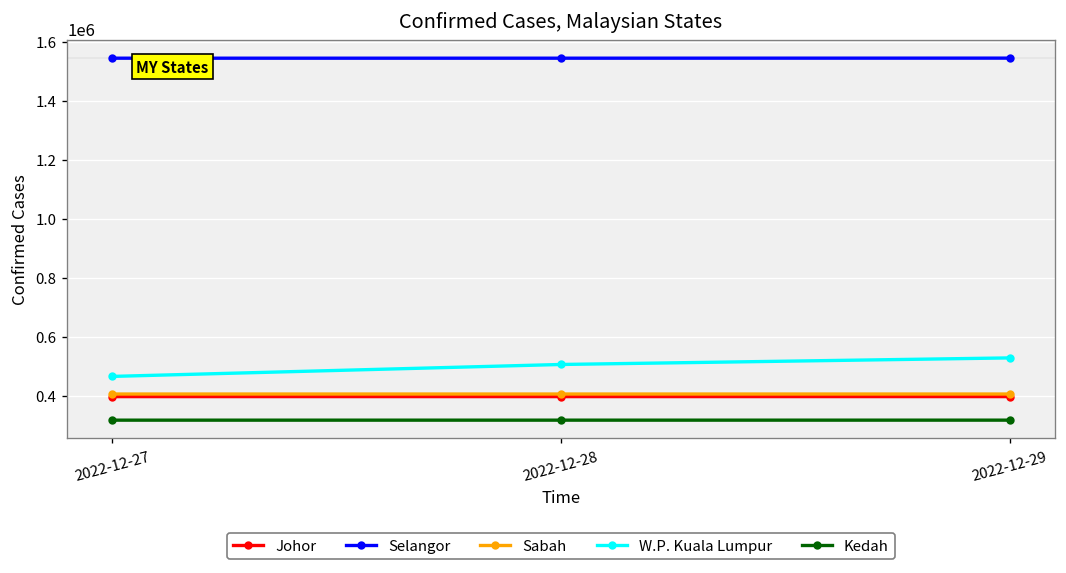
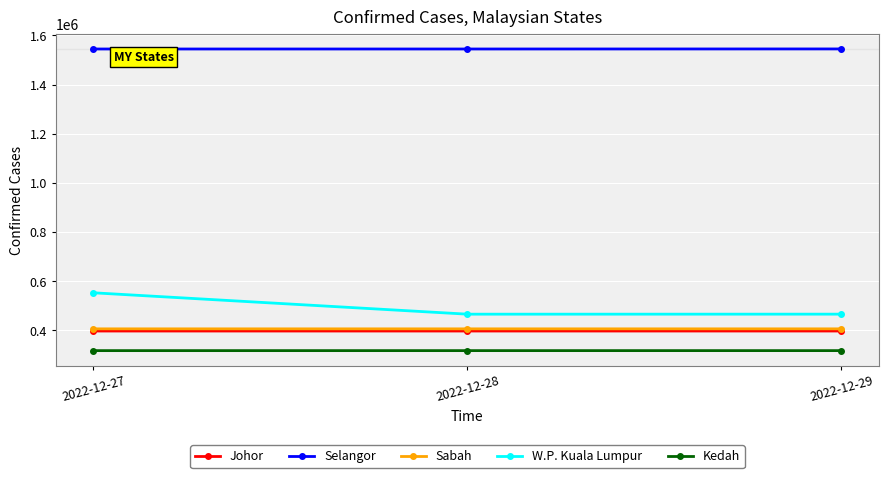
  {
    "Selangor": {
      "2022-12-27": 1540000,
      "2022-12-28": 1540000,
      "2022-12-29": 1540000
    },
    "W.P. Kuala Lumpur": {
-     "2022-12-27": 470000,
-     "2022-12-28": 510000,
-     "2022-12-29": 530000
+     "2022-12-27": 550000,
+     "2022-12-28": 470000,
+     "2022-12-29": 470000
    },
    "Kedah": {
      "2022-12-27": 320000,
      "2022-12-28": 320000,
      "2022-12-29": 320000
    }
  }
